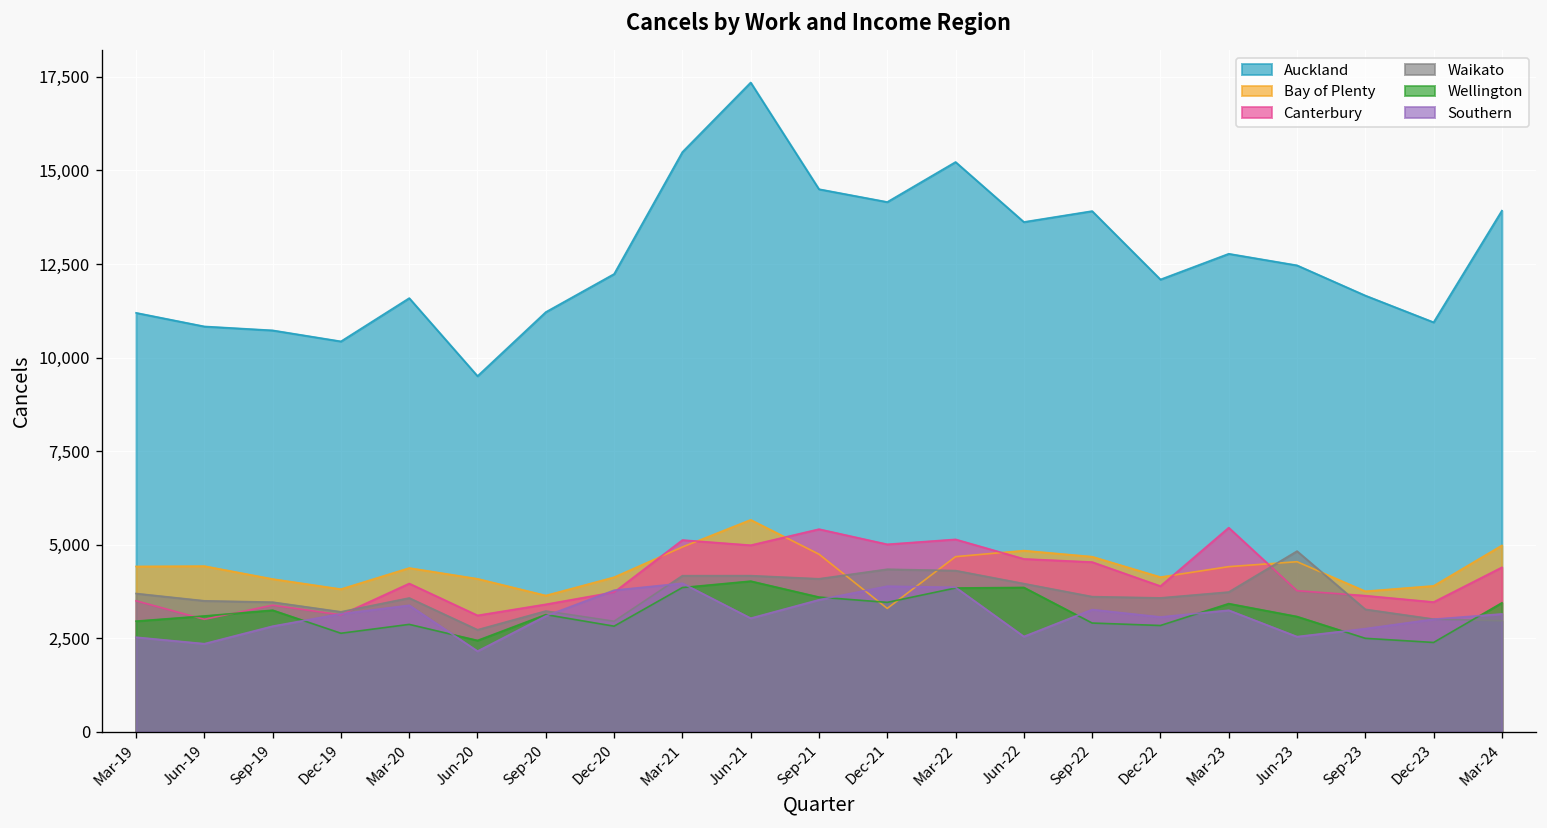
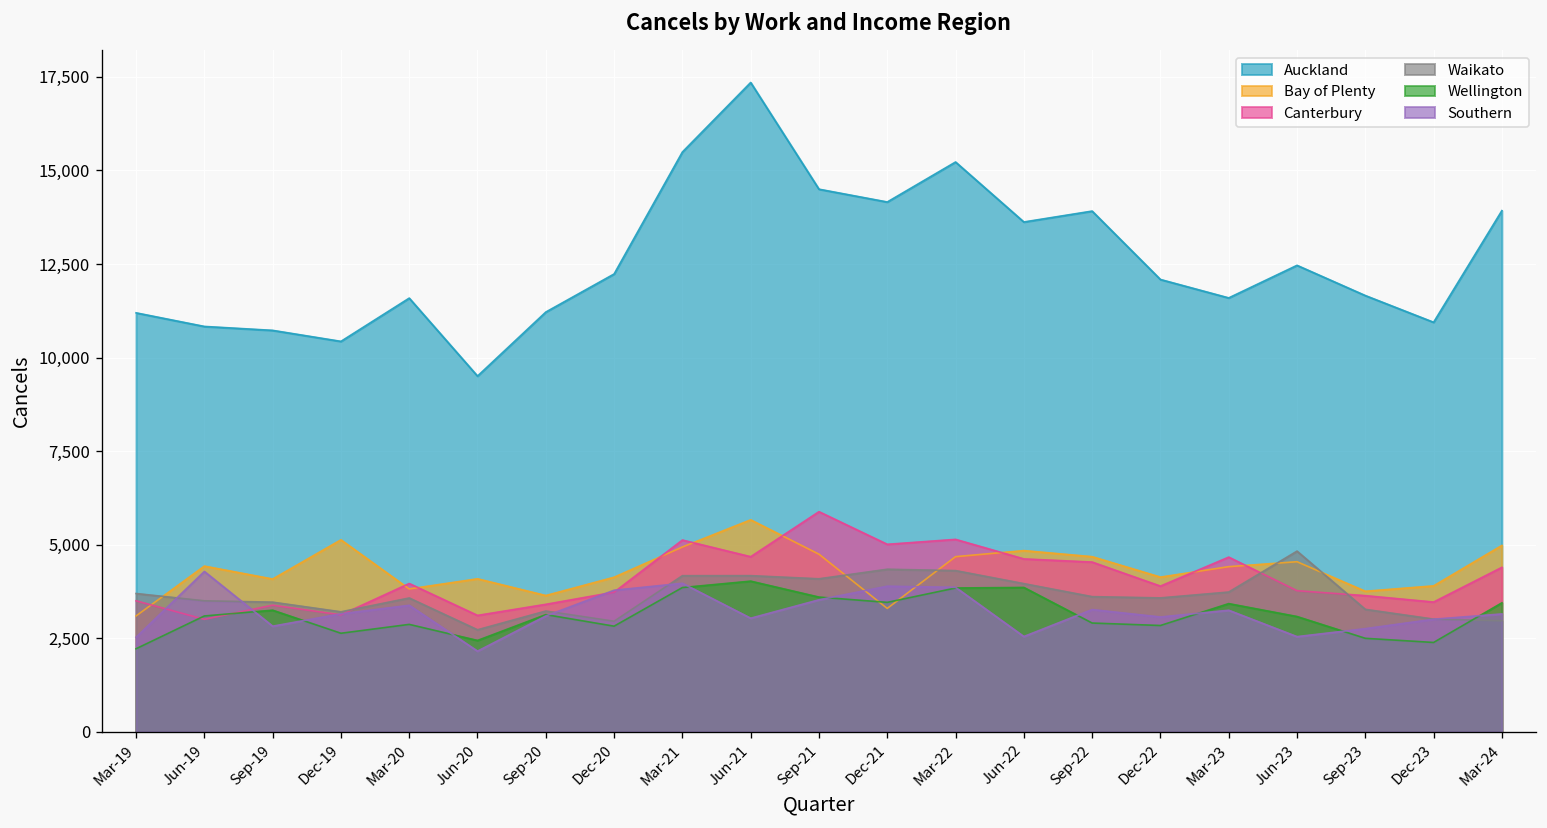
  {
    "Auckland": {
      "Mar-19": "11,200",
      "Jun-19": "10,800",
      "Sep-19": "10,700",
      "Dec-19": "10,400",
      "Mar-20": "11,600",
      "Jun-20": "9,500",
      "Sep-20": "11,200",
      "Dec-20": "12,200",
      "Mar-21": "15,500",
      "Jun-21": "17,300",
      "Sep-21": "14,500",
      "Dec-21": "14,200",
      "Mar-22": "15,200",
      "Jun-22": "13,600",
      "Sep-22": "13,900",
      "Dec-22": "12,100",
-     "Mar-23": "12,800",
+     "Mar-23": "11,600",
      "Jun-23": "12,500",
      "Sep-23": "11,700",
      "Dec-23": "10,900",
      "Mar-24": "13,900"
    },
    "Bay of Plenty": {
-     "Mar-19": "4,400",
+     "Mar-19": "3,100",
      "Jun-19": "4,400",
      "Sep-19": "4,100",
-     "Dec-19": "3,800",
-     "Mar-20": "4,400",
+     "Dec-19": "5,100",
+     "Mar-20": "3,800",
      "Jun-20": "4,100",
      "Sep-20": "3,600",
      "Dec-20": "4,100",
      "Mar-21": "4,900",
      "Jun-21": "5,700",
      "Sep-21": "4,700",
      "Dec-21": "3,300",
      "Mar-22": "4,700",
      "Jun-22": "4,800",
      "Sep-22": "4,700",
      "Dec-22": "4,100",
      "Mar-23": "4,400",
      "Jun-23": "4,500",
      "Sep-23": "3,800",
      "Dec-23": "3,900",
      "Mar-24": "5,000"
    },
    "Canterbury": {
      "Mar-19": "3,500",
      "Jun-19": "3,000",
      "Mar-20": "4,000",
      "Jun-20": "3,100",
      "Sep-20": "3,400",
      "Mar-21": "5,100",
-     "Jun-21": "5,000",
-     "Sep-21": "5,400",
+     "Jun-21": "4,700",
+     "Sep-21": "5,900",
      "Dec-21": "5,000",
      "Mar-22": "5,100",
      "Jun-22": "4,600",
      "Sep-22": "4,500",
      "Dec-22": "3,900",
-     "Mar-23": "5,500",
+     "Mar-23": "4,700",
      "Jun-23": "3,800",
      "Sep-23": "3,600",
      "Dec-23": "3,500",
      "Mar-24": "4,400"
    },
    "Waikato": {
      "Mar-19": "3,700",
      "Jun-19": "3,500",
      "Mar-20": "3,600",
      "Jun-20": "2,700",
      "Sep-20": "3,200",
      "Dec-20": "3,000",
      "Mar-21": "4,200",
      "Jun-21": "4,200",
      "Sep-21": "4,100",
      "Dec-21": "4,300",
      "Mar-22": "4,300",
      "Jun-22": "4,000",
      "Sep-22": "3,600",
      "Dec-22": "3,600",
      "Mar-23": "3,700",
      "Jun-23": "4,800",
      "Sep-23": "3,300",
      "Mar-24": "3,000"
    },
    "Wellington": {
-     "Mar-19": "3,000",
+     "Mar-19": "2,200",
      "Jun-19": "3,100",
      "Sep-19": "3,300",
      "Dec-19": "2,600",
      "Mar-20": "2,900",
      "Jun-20": "2,400",
      "Dec-20": "2,800",
      "Mar-21": "3,900",
      "Jun-21": "4,000",
      "Dec-21": "3,500",
      "Jun-22": "3,900",
      "Sep-22": "2,900",
      "Dec-22": "2,800",
      "Mar-23": "3,400",
      "Jun-23": "3,100",
      "Sep-23": "2,500",
      "Dec-23": "2,400",
      "Mar-24": "3,500"
    },
    "Southern": {
      "Mar-19": "2,500",
-     "Jun-19": "2,400",
+     "Jun-19": "4,300",
      "Sep-19": "2,800",
      "Mar-20": "3,400",
      "Jun-20": "2,200",
      "Mar-21": "4,000",
      "Jun-21": "3,000",
      "Dec-21": "3,900",
      "Jun-22": "2,600",
      "Sep-22": "3,300",
      "Dec-22": "3,100",
      "Mar-23": "3,300",
      "Jun-23": "2,500",
      "Sep-23": "2,800",
      "Mar-24": "3,200"
    }
  }
